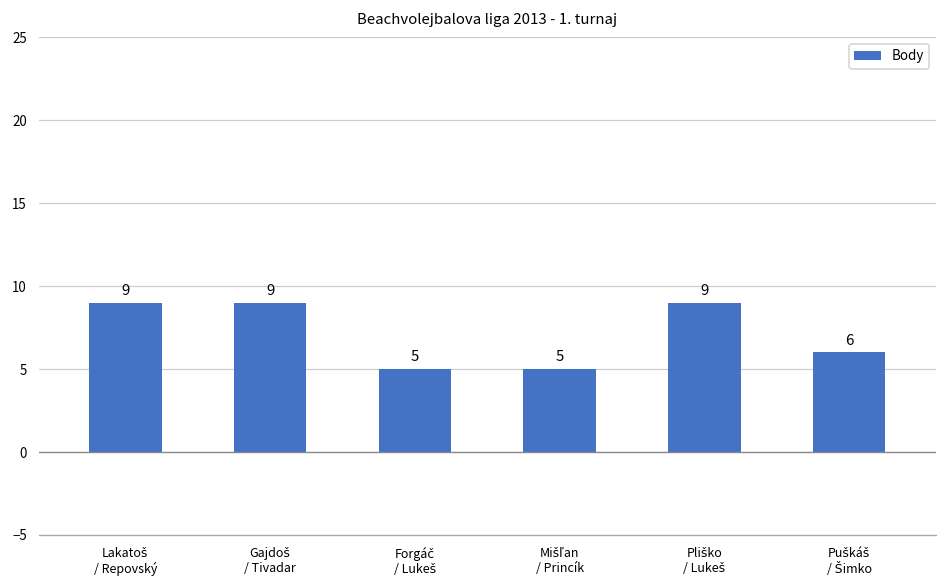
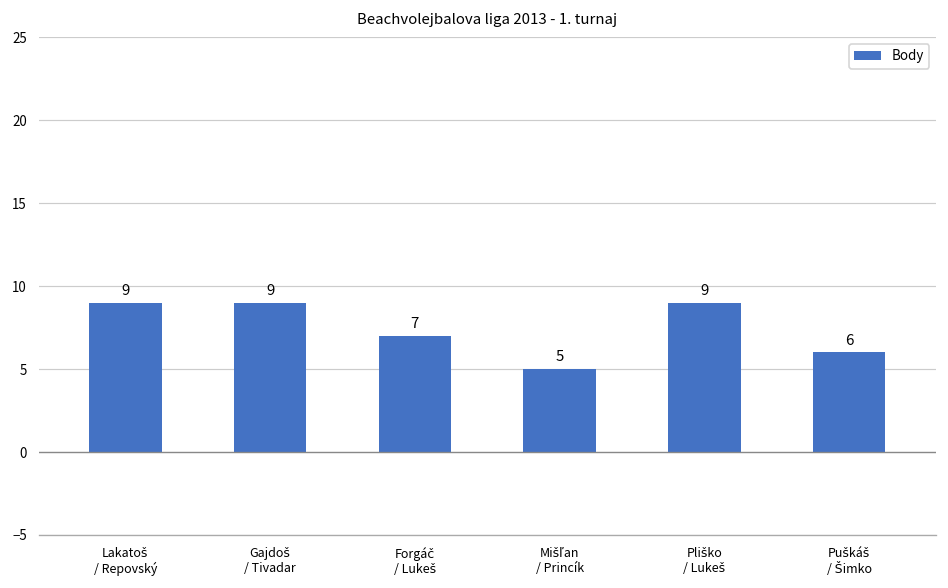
  {
    "Lakatoš / Repovský": 9,
    "Gajdoš / Tivadar": 9,
-   "Forgáč / Lukeš": 5,
+   "Forgáč / Lukeš": 7,
    "Mišľan / Princík": 5,
    "Pliško / Lukeš": 9,
    "Puškáš / Šimko": 6
  }
